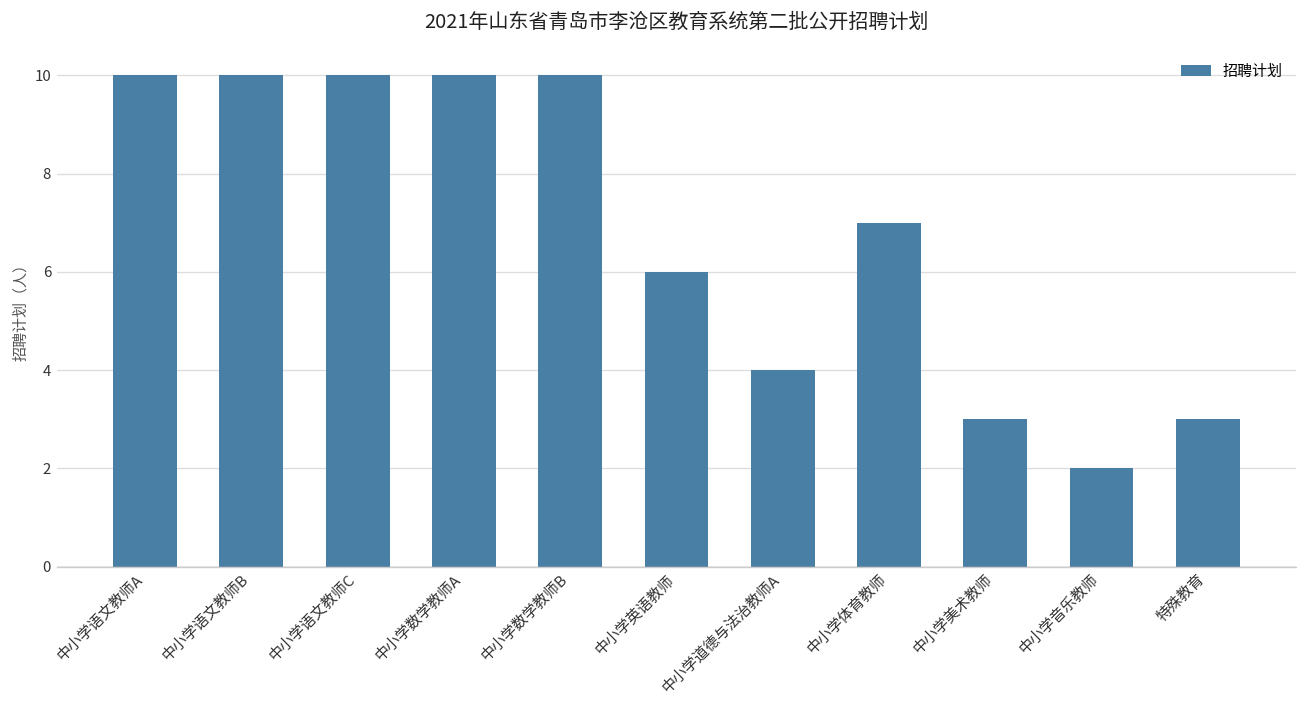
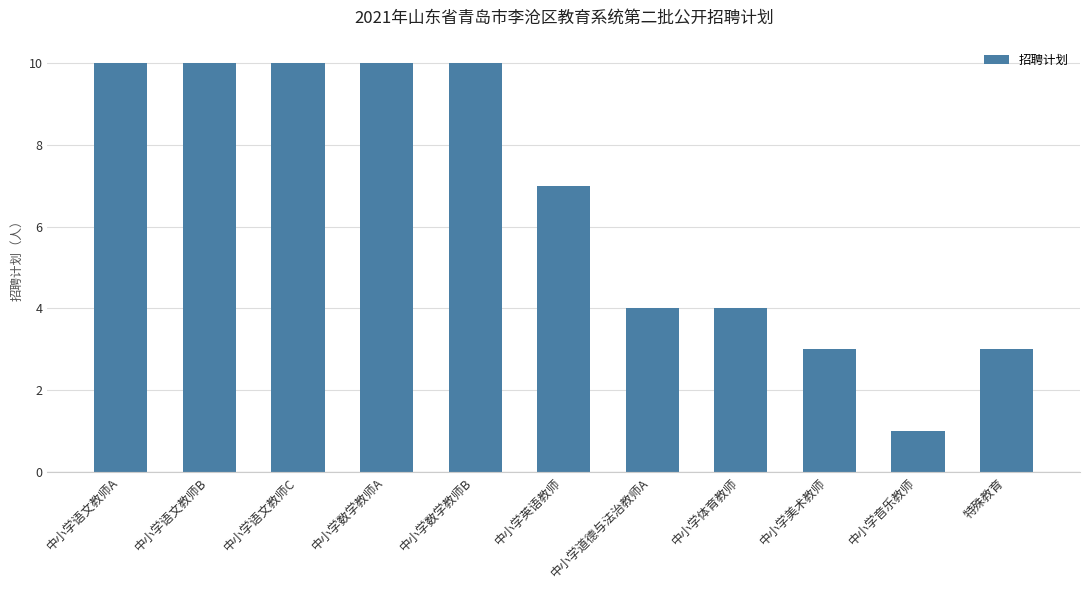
  {
    "中小学语文教师A": 10,
    "中小学语文教师B": 10,
    "中小学语文教师C": 10,
    "中小学数学教师A": 10,
    "中小学数学教师B": 10,
-   "中小学英语教师": 6,
+   "中小学英语教师": 7,
    "中小学道德与法治教师A": 4,
-   "中小学体育教师": 7,
+   "中小学体育教师": 4,
    "中小学美术教师": 3,
-   "中小学音乐教师": 2,
+   "中小学音乐教师": 1,
    "特殊教育": 3
  }
